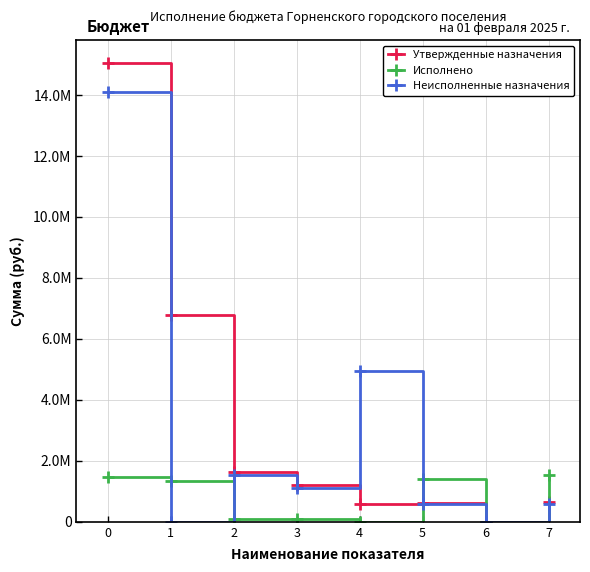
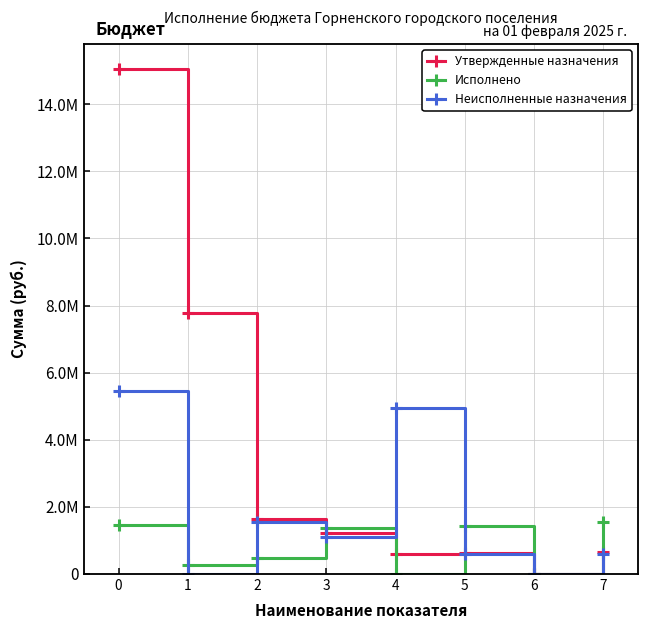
  {
    "Утвержденные назначения": {
      "0": 15000000,
-     "1": 6800000,
+     "1": 7800000,
      "3": 1200000,
      "4": 600000
    },
    "Исполнено": {
      "0": 1500000,
-     "1": 1300000,
-     "2": 100000,
-     "3": 100000,
+     "1": 300000,
+     "2": 500000,
+     "3": 1400000,
      "4": 0,
      "5": 1400000,
      "7": 1500000
    },
    "Неисполненные назначения": {
-     "0": 14100000,
+     "0": 5500000,
      "1": 0,
      "3": 1100000,
      "4": 4900000
    }
  }
